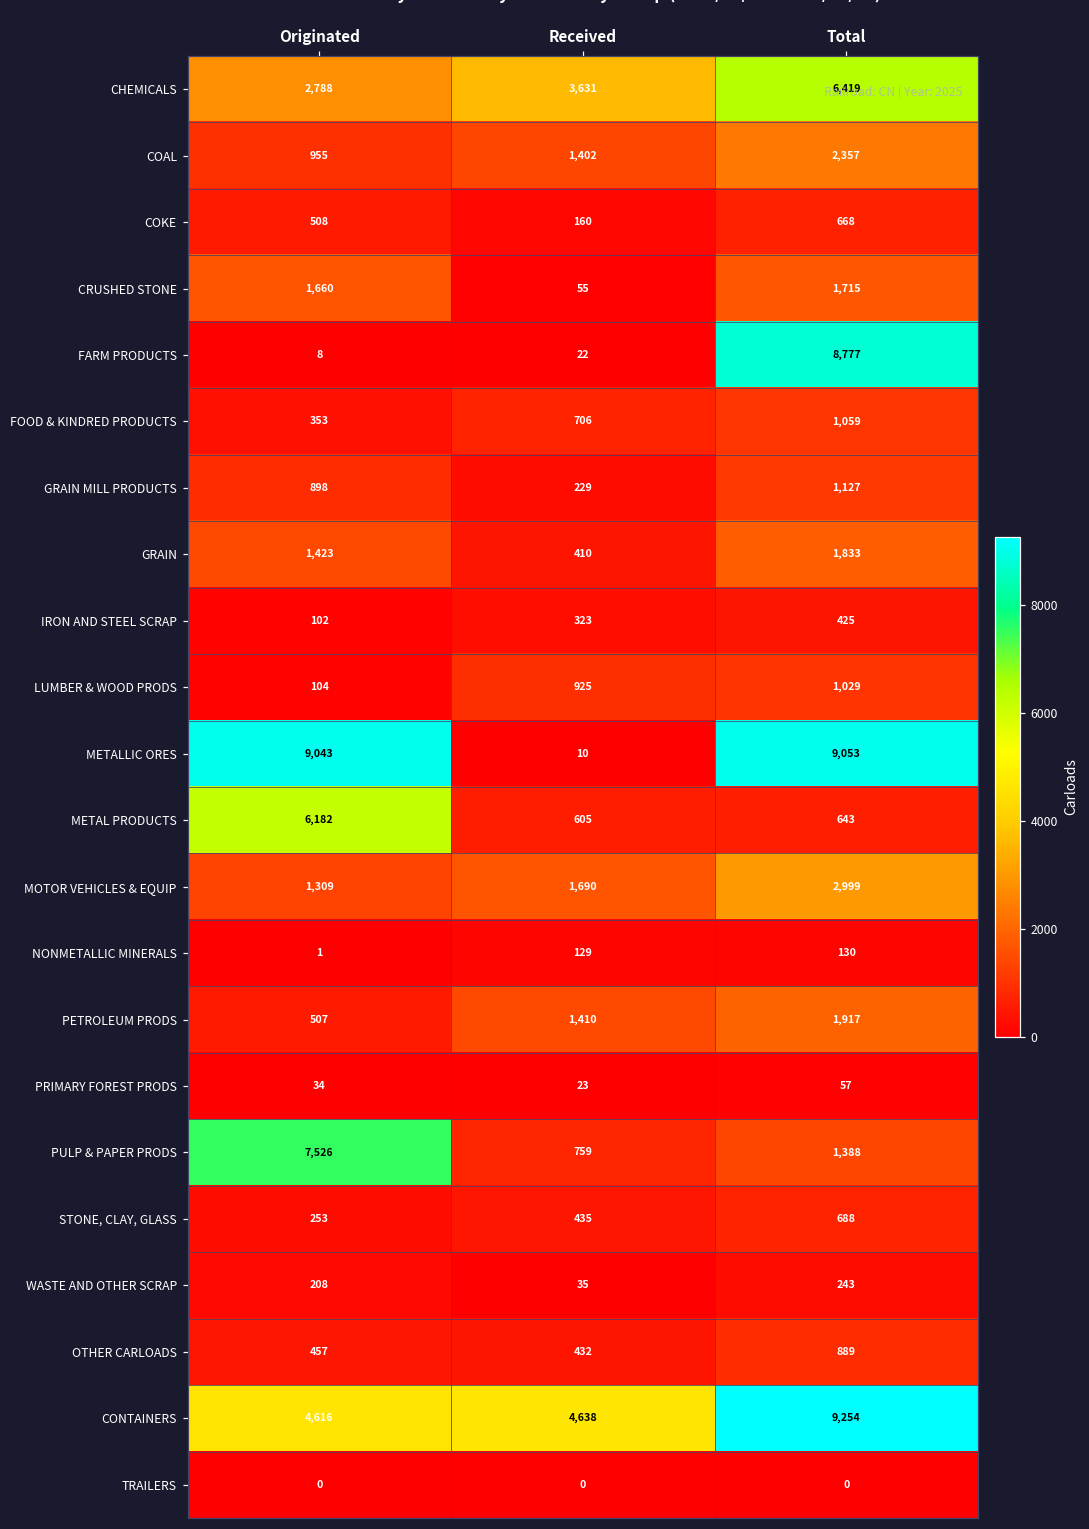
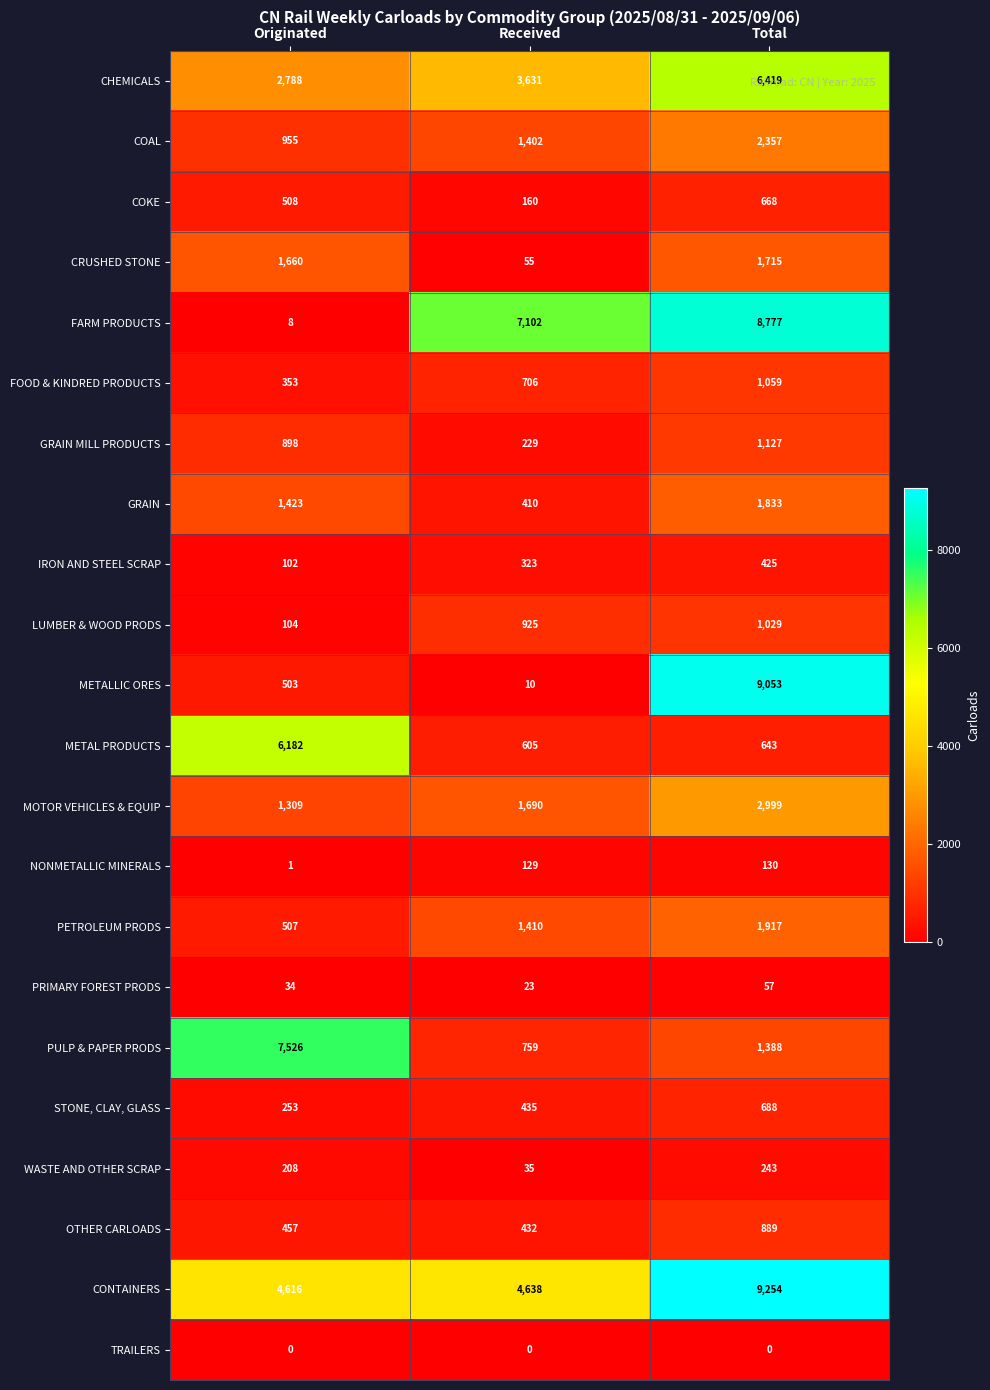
  {
    "CHEMICALS": {
      "Originated": "2,788",
      "Received": "3,631"
    },
    "COAL": {
      "Originated": "955",
      "Received": "1,402",
      "Total": "2,357"
    },
    "COKE": {
      "Originated": "508",
      "Received": "160",
      "Total": "668"
    },
    "CRUSHED STONE": {
      "Originated": "1,660",
      "Received": "55",
      "Total": "1,715"
    },
    "FARM PRODUCTS": {
      "Originated": "8",
-     "Received": "22",
+     "Received": "7,102",
      "Total": "8,777"
    },
    "FOOD & KINDRED PRODUCTS": {
      "Originated": "353",
      "Received": "706",
      "Total": "1,059"
    },
    "GRAIN MILL PRODUCTS": {
      "Originated": "898",
      "Received": "229",
      "Total": "1,127"
    },
    "GRAIN": {
      "Originated": "1,423",
      "Received": "410",
      "Total": "1,833"
    },
    "IRON AND STEEL SCRAP": {
      "Originated": "102",
      "Received": "323",
      "Total": "425"
    },
    "LUMBER & WOOD PRODS": {
      "Originated": "104",
      "Received": "925",
      "Total": "1,029"
    },
    "METALLIC ORES": {
-     "Originated": "9,043",
+     "Originated": "503",
      "Received": "10",
      "Total": "9,053"
    },
    "METAL PRODUCTS": {
      "Originated": "6,182",
      "Received": "605",
      "Total": "643"
    },
    "MOTOR VEHICLES & EQUIP": {
      "Originated": "1,309",
      "Received": "1,690",
      "Total": "2,999"
    },
    "NONMETALLIC MINERALS": {
      "Originated": "1",
      "Received": "129",
      "Total": "130"
    },
    "PETROLEUM PRODS": {
      "Originated": "507",
      "Received": "1,410",
      "Total": "1,917"
    },
    "PRIMARY FOREST PRODS": {
      "Originated": "34",
      "Received": "23",
      "Total": "57"
    },
    "PULP & PAPER PRODS": {
      "Originated": "7,526",
      "Received": "759",
      "Total": "1,388"
    },
    "STONE, CLAY, GLASS": {
      "Originated": "253",
      "Received": "435",
      "Total": "688"
    },
    "WASTE AND OTHER SCRAP": {
      "Originated": "208",
      "Received": "35",
      "Total": "243"
    },
    "OTHER CARLOADS": {
      "Originated": "457",
      "Received": "432",
      "Total": "889"
    },
    "CONTAINERS": {
      "Originated": "4,616",
      "Received": "4,638",
      "Total": "9,254"
    },
    "TRAILERS": {
      "Originated": "0",
      "Received": "0",
      "Total": "0"
    }
  }
